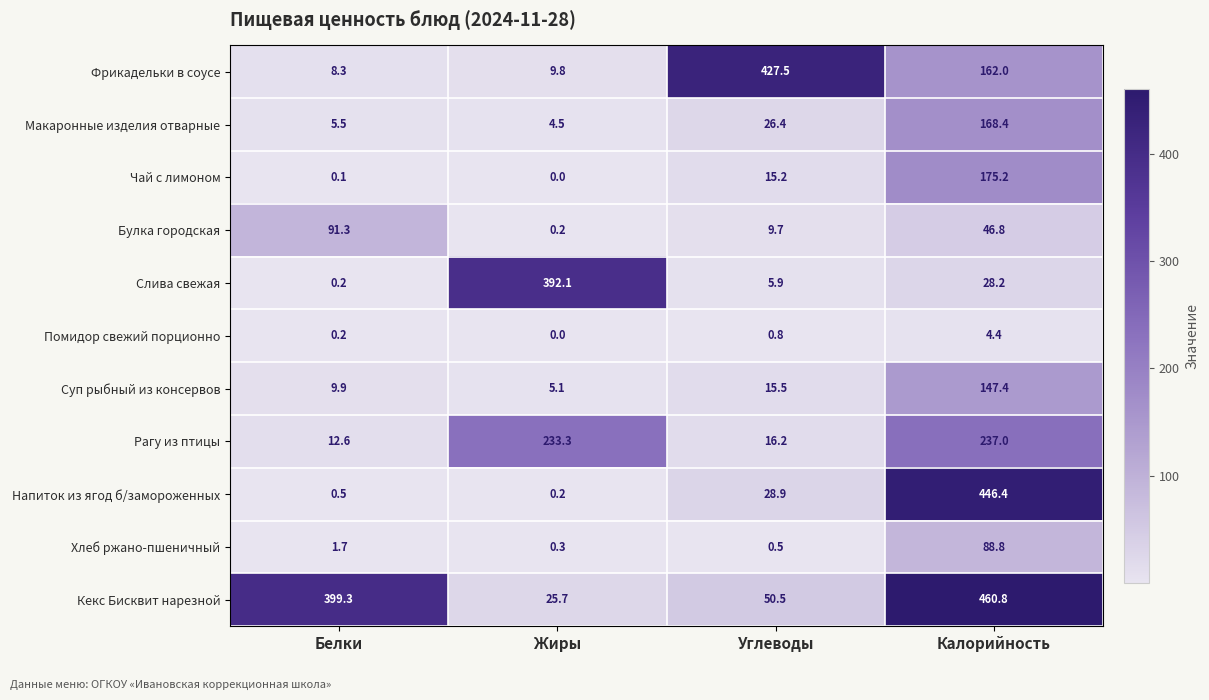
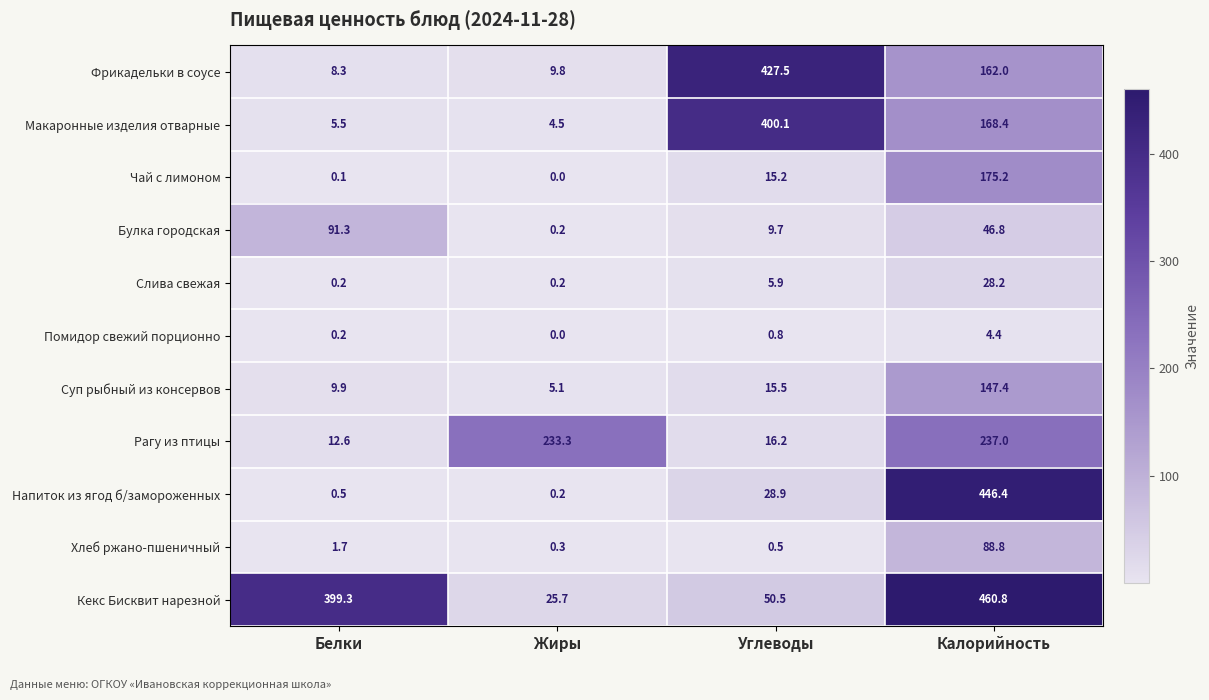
  {
    "Фрикадельки в соусе": {
      "Белки": 8.3,
      "Жиры": 9.8,
      "Углеводы": 427.5,
      "Калорийность": 162.0
    },
    "Макаронные изделия отварные": {
      "Белки": 5.5,
      "Жиры": 4.5,
-     "Углеводы": 26.4,
+     "Углеводы": 400.1,
      "Калорийность": 168.4
    },
    "Чай с лимоном": {
      "Белки": 0.1,
      "Жиры": 0.0,
      "Углеводы": 15.2,
      "Калорийность": 175.2
    },
    "Булка городская": {
      "Белки": 91.3,
      "Жиры": 0.2,
      "Углеводы": 9.7,
      "Калорийность": 46.8
    },
    "Слива свежая": {
      "Белки": 0.2,
-     "Жиры": 392.1,
+     "Жиры": 0.2,
      "Углеводы": 5.9,
      "Калорийность": 28.2
    },
    "Помидор свежий порционно": {
      "Белки": 0.2,
      "Жиры": 0.0,
      "Углеводы": 0.8,
      "Калорийность": 4.4
    },
    "Суп рыбный из консервов": {
      "Белки": 9.9,
      "Жиры": 5.1,
      "Углеводы": 15.5,
      "Калорийность": 147.4
    },
    "Рагу из птицы": {
      "Белки": 12.6,
      "Жиры": 233.3,
      "Углеводы": 16.2,
      "Калорийность": 237.0
    },
    "Напиток из ягод б/замороженных": {
      "Белки": 0.5,
      "Жиры": 0.2,
      "Углеводы": 28.9,
      "Калорийность": 446.4
    },
    "Хлеб ржано-пшеничный": {
      "Белки": 1.7,
      "Жиры": 0.3,
      "Углеводы": 0.5,
      "Калорийность": 88.8
    },
    "Кекс Бисквит нарезной": {
      "Белки": 399.3,
      "Жиры": 25.7,
      "Углеводы": 50.5,
      "Калорийность": 460.8
    }
  }
